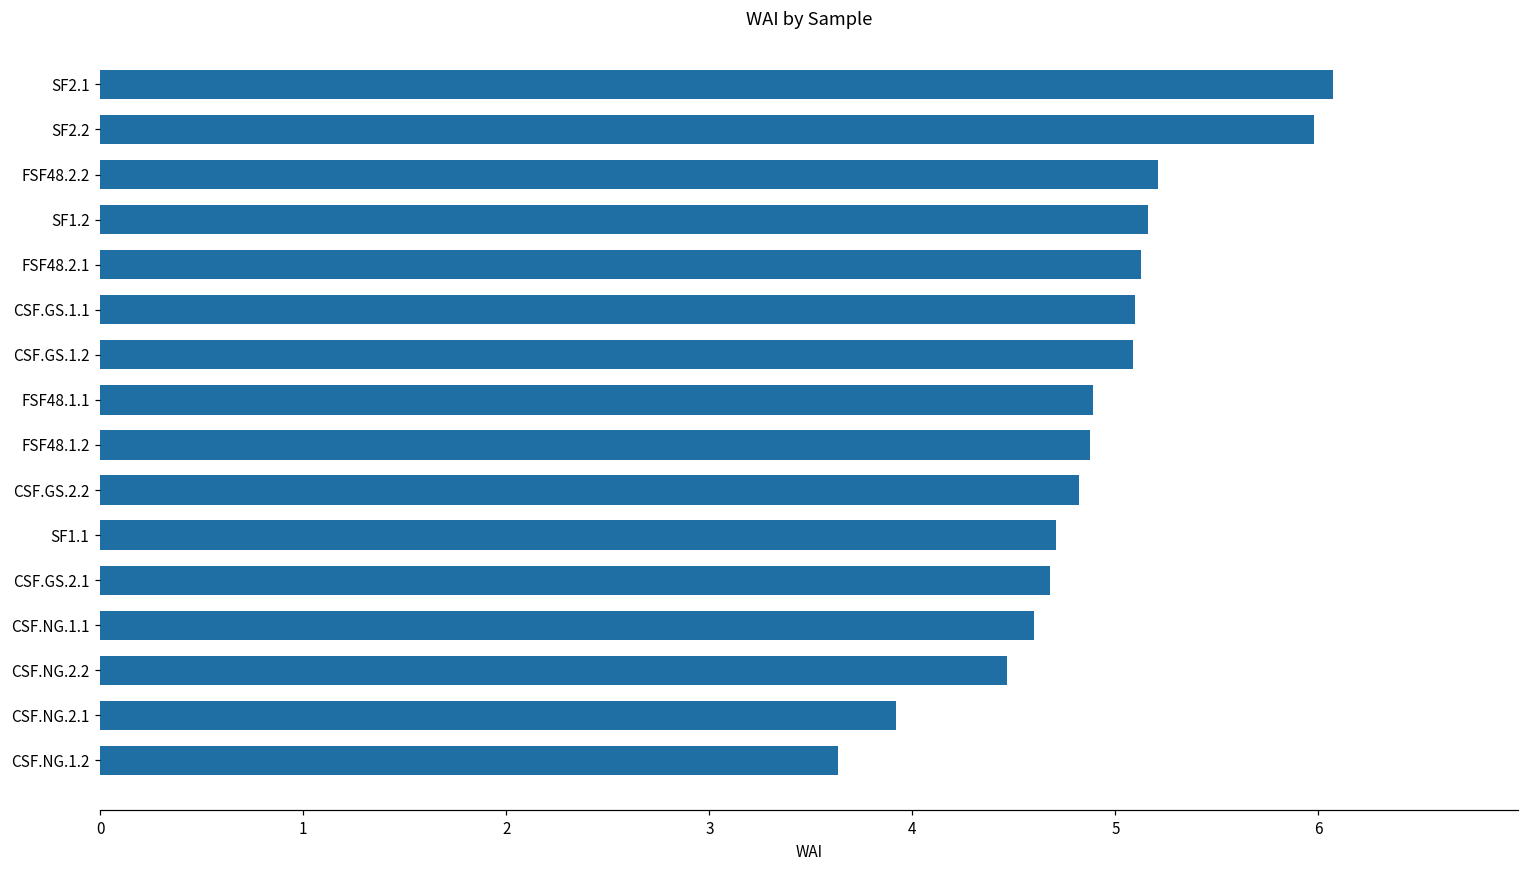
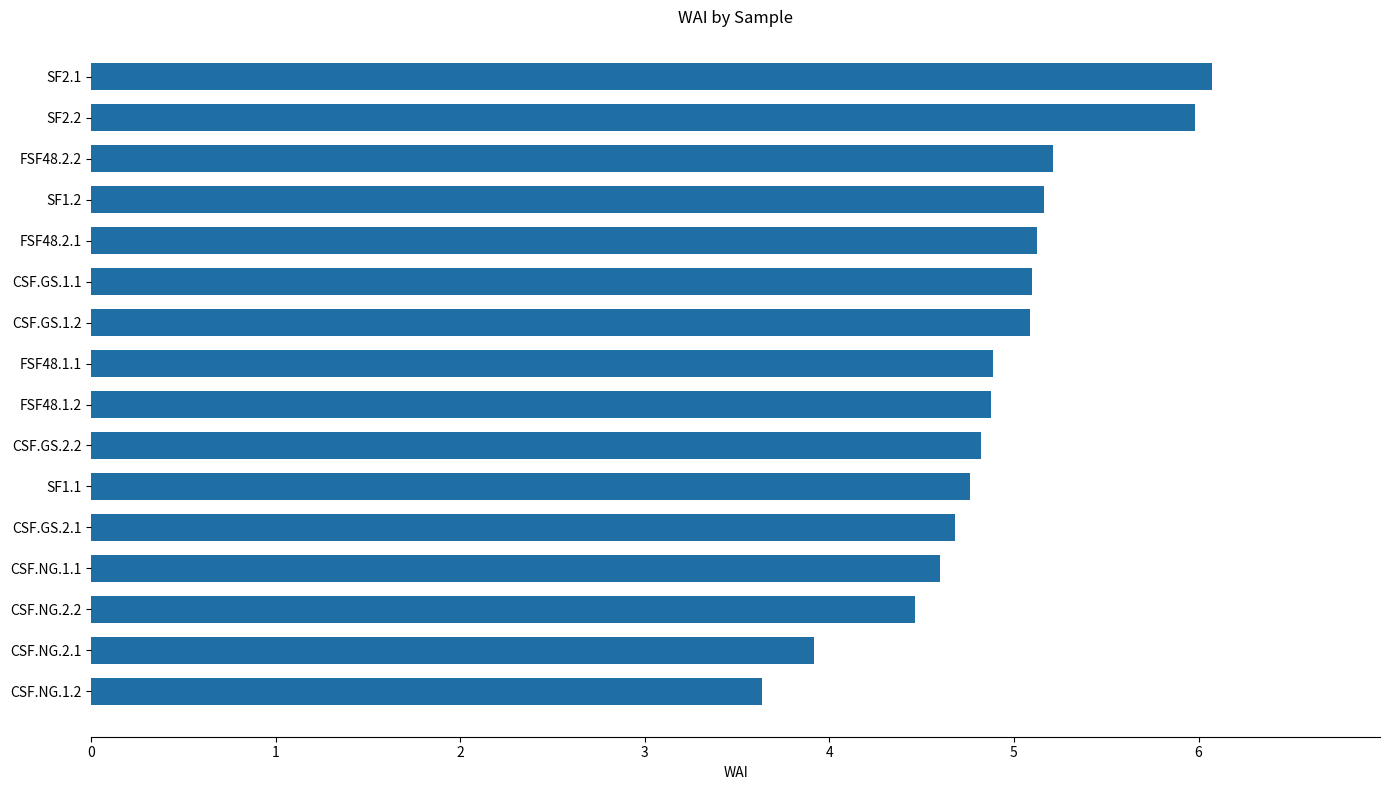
  {
    "SF2.1": 6.07,
    "SF2.2": 5.98,
    "FSF48.2.2": 5.21,
    "SF1.2": 5.16,
    "FSF48.2.1": 5.12,
    "CSF.GS.1.1": 5.10,
    "CSF.GS.1.2": 5.09,
    "FSF48.1.1": 4.89,
    "FSF48.1.2": 4.87,
    "CSF.GS.2.2": 4.82,
-   "SF1.1": 4.71,
+   "SF1.1": 4.76,
    "CSF.GS.2.1": 4.68,
    "CSF.NG.1.1": 4.60,
    "CSF.NG.2.2": 4.47,
    "CSF.NG.2.1": 3.92,
    "CSF.NG.1.2": 3.64
  }
